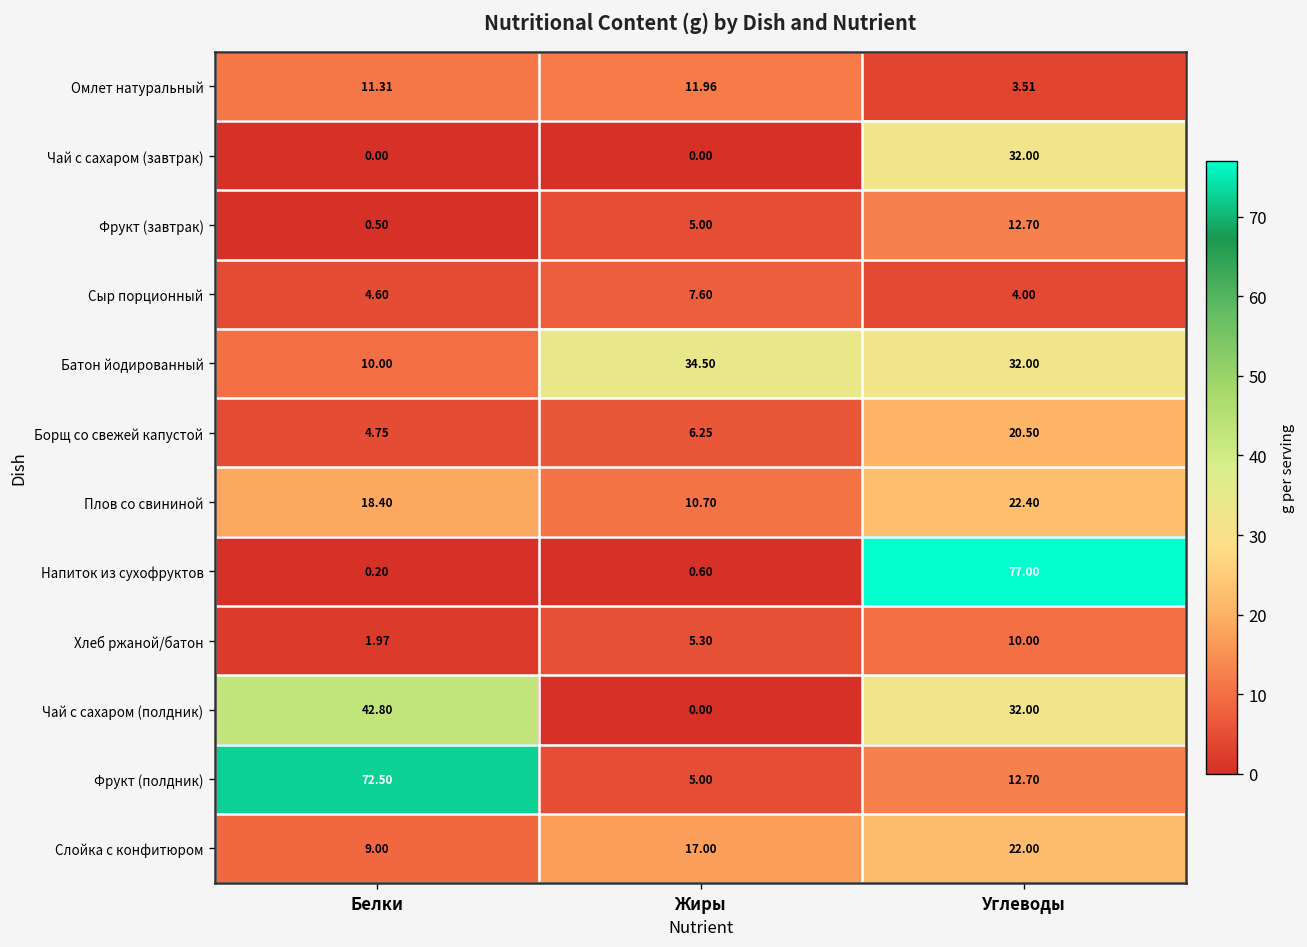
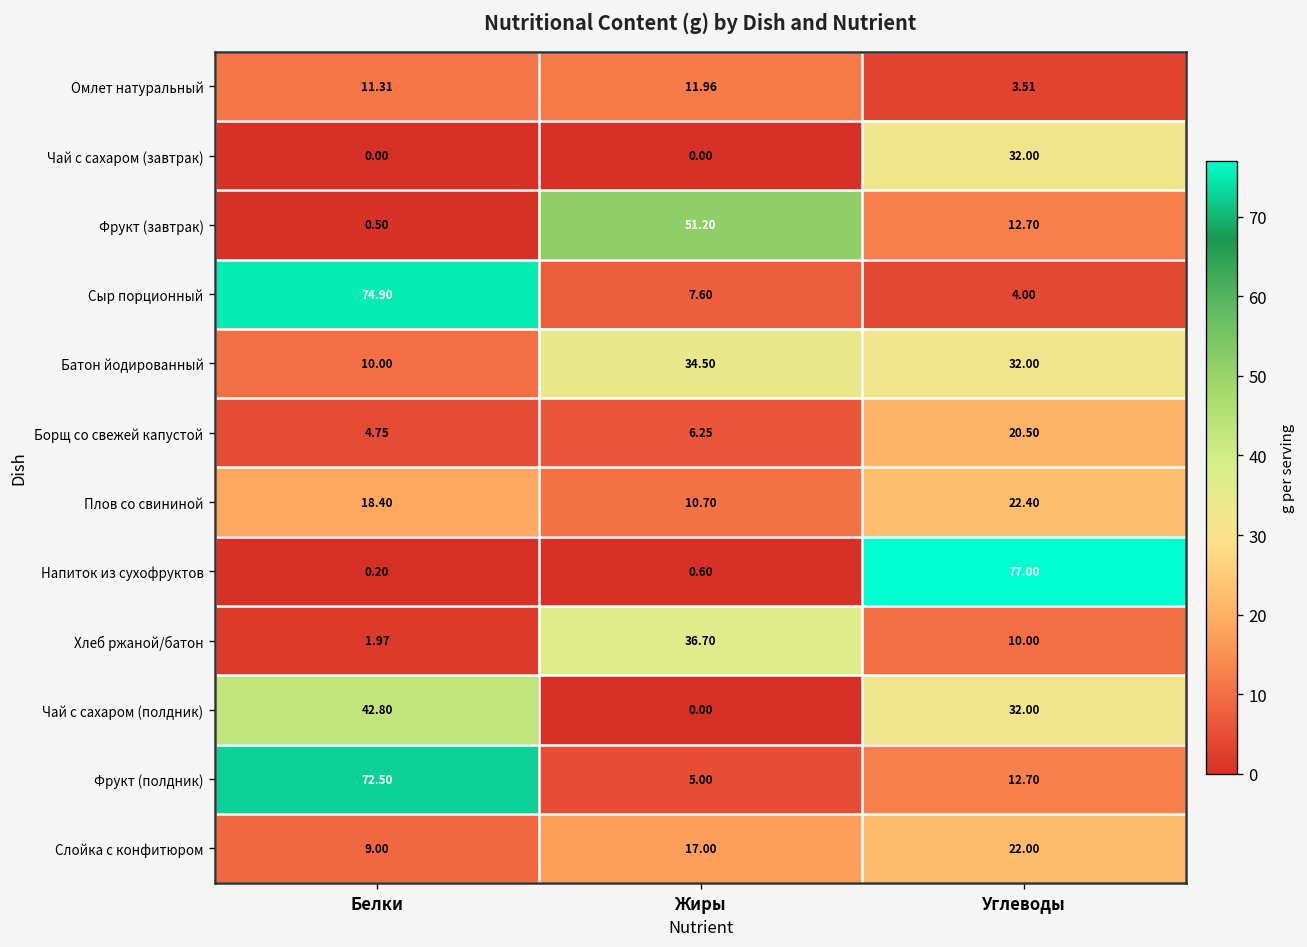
  {
    "Омлет натуральный": {
      "Белки": 11.31,
      "Жиры": 11.96,
      "Углеводы": 3.51
    },
    "Чай с сахаром (завтрак)": {
      "Белки": 0.00,
      "Жиры": 0.00,
      "Углеводы": 32.00
    },
    "Фрукт (завтрак)": {
      "Белки": 0.50,
-     "Жиры": 5.00,
+     "Жиры": 51.20,
      "Углеводы": 12.70
    },
    "Сыр порционный": {
-     "Белки": 4.60,
+     "Белки": 74.90,
      "Жиры": 7.60,
      "Углеводы": 4.00
    },
    "Батон йодированный": {
      "Белки": 10.00,
      "Жиры": 34.50,
      "Углеводы": 32.00
    },
    "Борщ со свежей капустой": {
      "Белки": 4.75,
      "Жиры": 6.25,
      "Углеводы": 20.50
    },
    "Плов со свининой": {
      "Белки": 18.40,
      "Жиры": 10.70,
      "Углеводы": 22.40
    },
    "Напиток из сухофруктов": {
      "Белки": 0.20,
      "Жиры": 0.60,
      "Углеводы": 77.00
    },
    "Хлеб ржаной/батон": {
      "Белки": 1.97,
-     "Жиры": 5.30,
+     "Жиры": 36.70,
      "Углеводы": 10.00
    },
    "Чай с сахаром (полдник)": {
      "Белки": 42.80,
      "Жиры": 0.00,
      "Углеводы": 32.00
    },
    "Фрукт (полдник)": {
      "Белки": 72.50,
      "Жиры": 5.00,
      "Углеводы": 12.70
    },
    "Слойка с конфитюром": {
      "Белки": 9.00,
      "Жиры": 17.00,
      "Углеводы": 22.00
    }
  }
